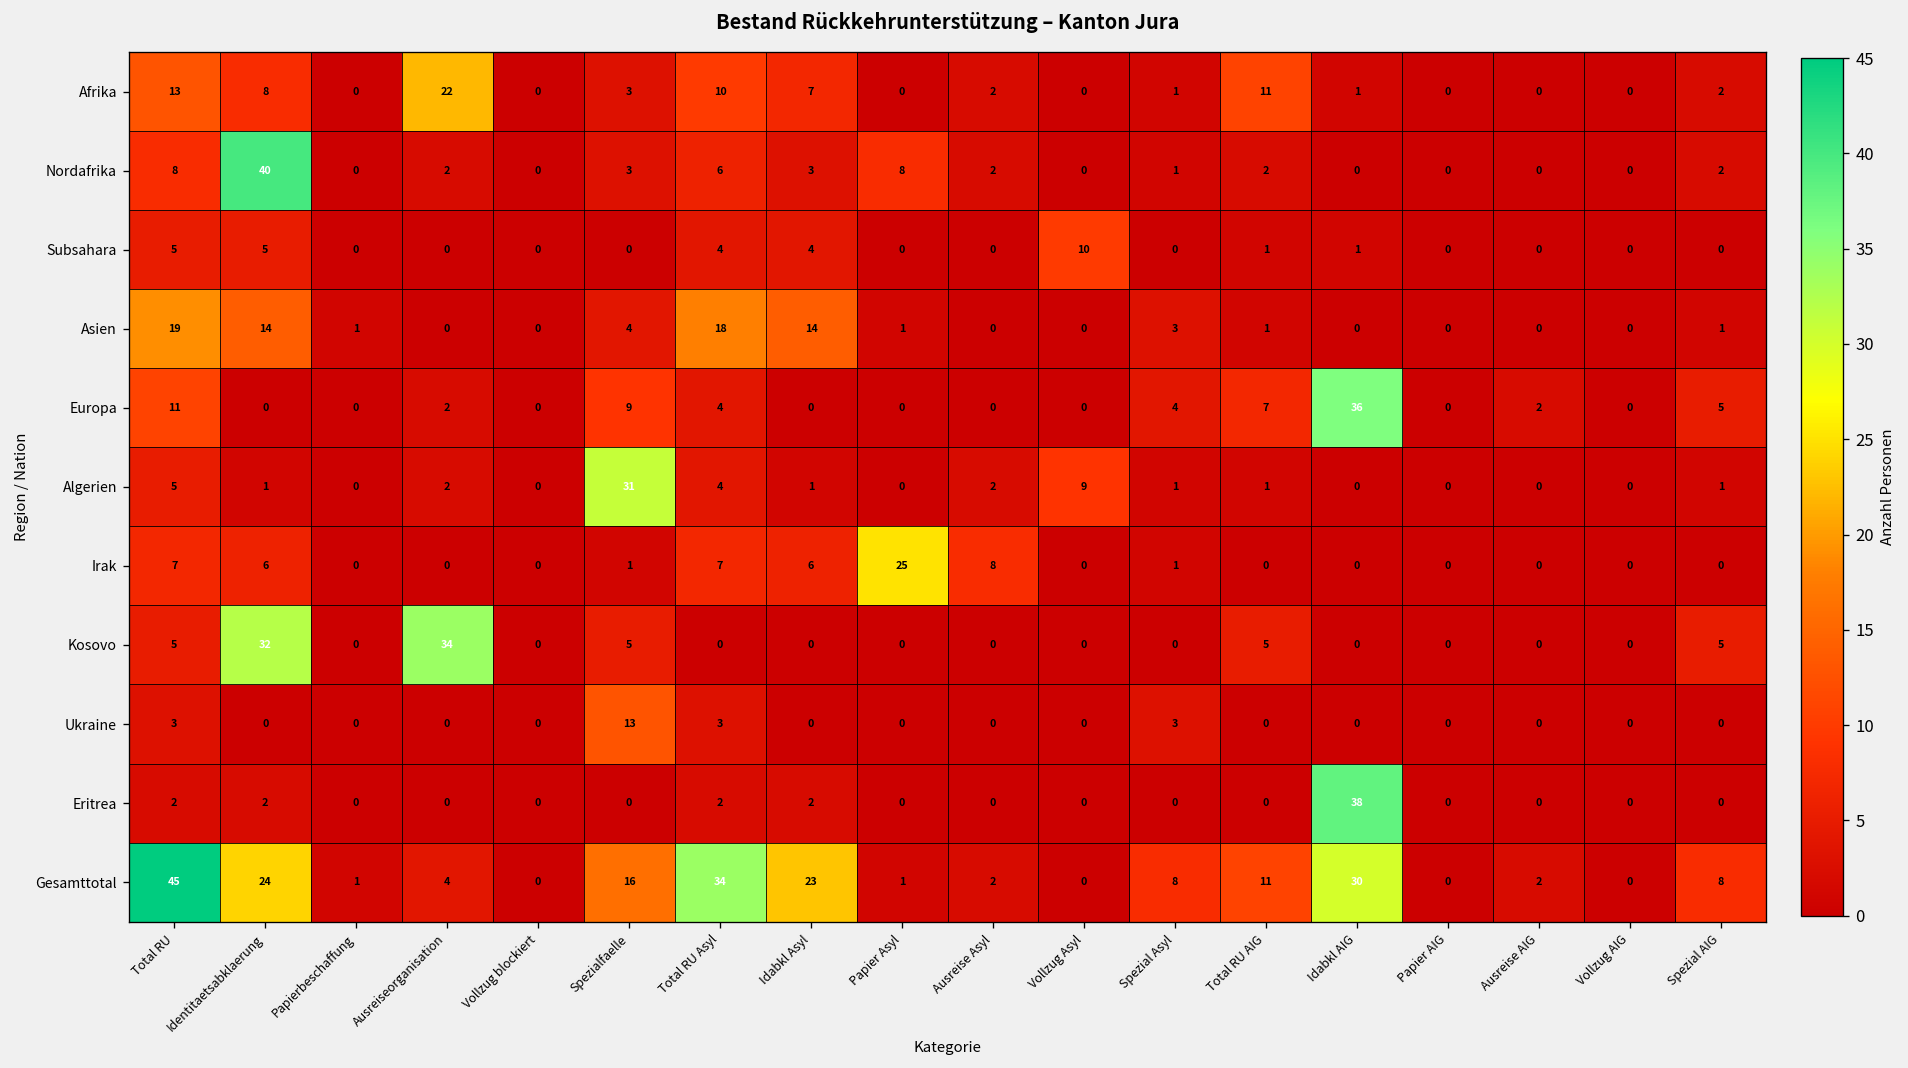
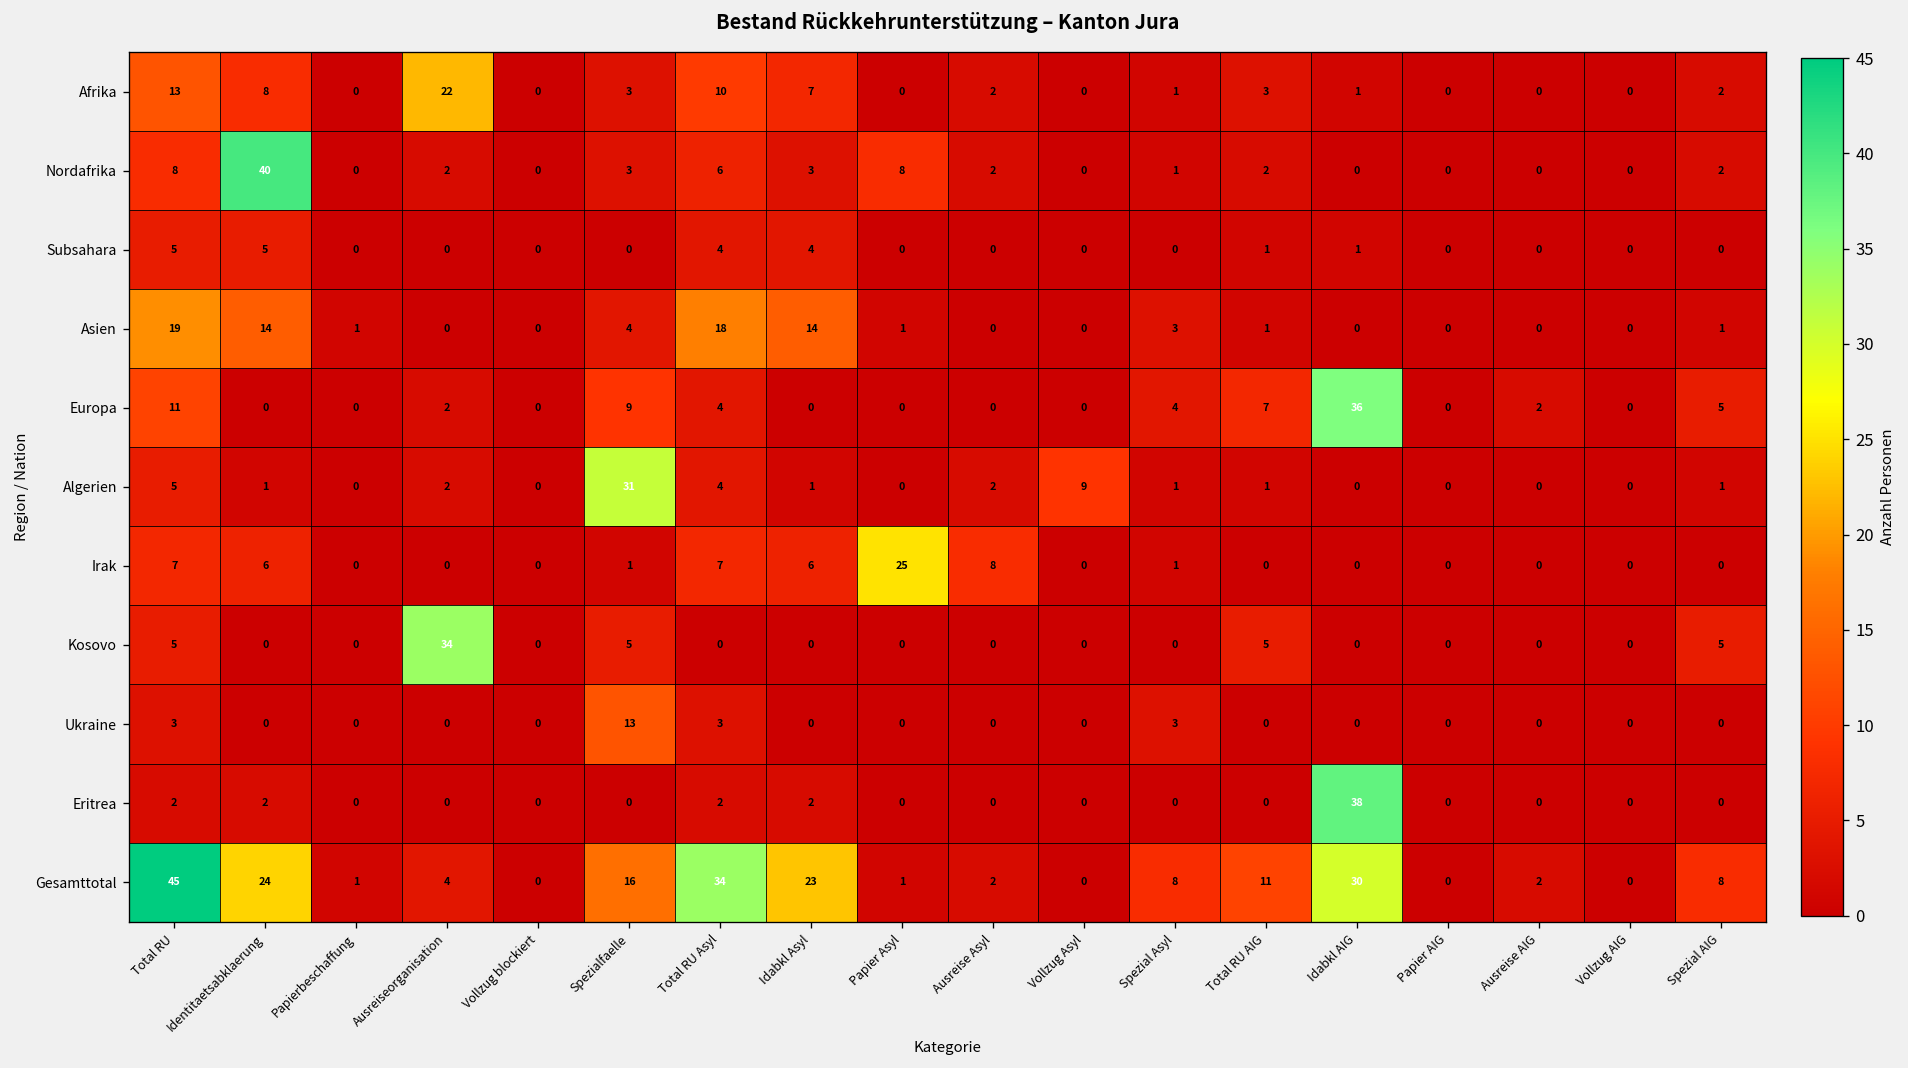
  {
    "Afrika": {
      "Total RU": 13,
      "Identitaetsabklaerung": 8,
      "Papierbeschaffung": 0,
      "Ausreiseorganisation": 22,
      "Vollzug blockiert": 0,
      "Spezialfaelle": 3,
      "Total RU Asyl": 10,
      "Idabkl Asyl": 7,
      "Papier Asyl": 0,
      "Ausreise Asyl": 2,
      "Vollzug Asyl": 0,
      "Spezial Asyl": 1,
-     "Total RU AIG": 11,
+     "Total RU AIG": 3,
      "Idabkl AIG": 1,
      "Papier AIG": 0,
      "Ausreise AIG": 0,
      "Vollzug AIG": 0,
      "Spezial AIG": 2
    },
    "Nordafrika": {
      "Total RU": 8,
      "Identitaetsabklaerung": 40,
      "Papierbeschaffung": 0,
      "Ausreiseorganisation": 2,
      "Vollzug blockiert": 0,
      "Spezialfaelle": 3,
      "Total RU Asyl": 6,
      "Idabkl Asyl": 3,
      "Papier Asyl": 8,
      "Ausreise Asyl": 2,
      "Vollzug Asyl": 0,
      "Spezial Asyl": 1,
      "Total RU AIG": 2,
      "Idabkl AIG": 0,
      "Papier AIG": 0,
      "Ausreise AIG": 0,
      "Vollzug AIG": 0,
      "Spezial AIG": 2
    },
    "Subsahara": {
      "Total RU": 5,
      "Identitaetsabklaerung": 5,
      "Papierbeschaffung": 0,
      "Ausreiseorganisation": 0,
      "Vollzug blockiert": 0,
      "Spezialfaelle": 0,
      "Total RU Asyl": 4,
      "Idabkl Asyl": 4,
      "Papier Asyl": 0,
      "Ausreise Asyl": 0,
-     "Vollzug Asyl": 10,
+     "Vollzug Asyl": 0,
      "Spezial Asyl": 0,
      "Total RU AIG": 1,
      "Idabkl AIG": 1,
      "Papier AIG": 0,
      "Ausreise AIG": 0,
      "Vollzug AIG": 0,
      "Spezial AIG": 0
    },
    "Asien": {
      "Total RU": 19,
      "Identitaetsabklaerung": 14,
      "Papierbeschaffung": 1,
      "Ausreiseorganisation": 0,
      "Vollzug blockiert": 0,
      "Spezialfaelle": 4,
      "Total RU Asyl": 18,
      "Idabkl Asyl": 14,
      "Papier Asyl": 1,
      "Ausreise Asyl": 0,
      "Vollzug Asyl": 0,
      "Spezial Asyl": 3,
      "Total RU AIG": 1,
      "Idabkl AIG": 0,
      "Papier AIG": 0,
      "Ausreise AIG": 0,
      "Vollzug AIG": 0,
      "Spezial AIG": 1
    },
    "Europa": {
      "Total RU": 11,
      "Identitaetsabklaerung": 0,
      "Papierbeschaffung": 0,
      "Ausreiseorganisation": 2,
      "Vollzug blockiert": 0,
      "Spezialfaelle": 9,
      "Total RU Asyl": 4,
      "Idabkl Asyl": 0,
      "Papier Asyl": 0,
      "Ausreise Asyl": 0,
      "Vollzug Asyl": 0,
      "Spezial Asyl": 4,
      "Total RU AIG": 7,
      "Idabkl AIG": 36,
      "Papier AIG": 0,
      "Ausreise AIG": 2,
      "Vollzug AIG": 0,
      "Spezial AIG": 5
    },
    "Algerien": {
      "Total RU": 5,
      "Identitaetsabklaerung": 1,
      "Papierbeschaffung": 0,
      "Ausreiseorganisation": 2,
      "Vollzug blockiert": 0,
      "Spezialfaelle": 31,
      "Total RU Asyl": 4,
      "Idabkl Asyl": 1,
      "Papier Asyl": 0,
      "Ausreise Asyl": 2,
      "Vollzug Asyl": 9,
      "Spezial Asyl": 1,
      "Total RU AIG": 1,
      "Idabkl AIG": 0,
      "Papier AIG": 0,
      "Ausreise AIG": 0,
      "Vollzug AIG": 0,
      "Spezial AIG": 1
    },
    "Irak": {
      "Total RU": 7,
      "Identitaetsabklaerung": 6,
      "Papierbeschaffung": 0,
      "Ausreiseorganisation": 0,
      "Vollzug blockiert": 0,
      "Spezialfaelle": 1,
      "Total RU Asyl": 7,
      "Idabkl Asyl": 6,
      "Papier Asyl": 25,
      "Ausreise Asyl": 8,
      "Vollzug Asyl": 0,
      "Spezial Asyl": 1,
      "Total RU AIG": 0,
      "Idabkl AIG": 0,
      "Papier AIG": 0,
      "Ausreise AIG": 0,
      "Vollzug AIG": 0,
      "Spezial AIG": 0
    },
    "Kosovo": {
      "Total RU": 5,
-     "Identitaetsabklaerung": 32,
+     "Identitaetsabklaerung": 0,
      "Papierbeschaffung": 0,
      "Ausreiseorganisation": 34,
      "Vollzug blockiert": 0,
      "Spezialfaelle": 5,
      "Total RU Asyl": 0,
      "Idabkl Asyl": 0,
      "Papier Asyl": 0,
      "Ausreise Asyl": 0,
      "Vollzug Asyl": 0,
      "Spezial Asyl": 0,
      "Total RU AIG": 5,
      "Idabkl AIG": 0,
      "Papier AIG": 0,
      "Ausreise AIG": 0,
      "Vollzug AIG": 0,
      "Spezial AIG": 5
    },
    "Ukraine": {
      "Total RU": 3,
      "Identitaetsabklaerung": 0,
      "Papierbeschaffung": 0,
      "Ausreiseorganisation": 0,
      "Vollzug blockiert": 0,
      "Spezialfaelle": 13,
      "Total RU Asyl": 3,
      "Idabkl Asyl": 0,
      "Papier Asyl": 0,
      "Ausreise Asyl": 0,
      "Vollzug Asyl": 0,
      "Spezial Asyl": 3,
      "Total RU AIG": 0,
      "Idabkl AIG": 0,
      "Papier AIG": 0,
      "Ausreise AIG": 0,
      "Vollzug AIG": 0,
      "Spezial AIG": 0
    },
    "Eritrea": {
      "Total RU": 2,
      "Identitaetsabklaerung": 2,
      "Papierbeschaffung": 0,
      "Ausreiseorganisation": 0,
      "Vollzug blockiert": 0,
      "Spezialfaelle": 0,
      "Total RU Asyl": 2,
      "Idabkl Asyl": 2,
      "Papier Asyl": 0,
      "Ausreise Asyl": 0,
      "Vollzug Asyl": 0,
      "Spezial Asyl": 0,
      "Total RU AIG": 0,
      "Idabkl AIG": 38,
      "Papier AIG": 0,
      "Ausreise AIG": 0,
      "Vollzug AIG": 0,
      "Spezial AIG": 0
    },
    "Gesamttotal": {
      "Total RU": 45,
      "Identitaetsabklaerung": 24,
      "Papierbeschaffung": 1,
      "Ausreiseorganisation": 4,
      "Vollzug blockiert": 0,
      "Spezialfaelle": 16,
      "Total RU Asyl": 34,
      "Idabkl Asyl": 23,
      "Papier Asyl": 1,
      "Ausreise Asyl": 2,
      "Vollzug Asyl": 0,
      "Spezial Asyl": 8,
      "Total RU AIG": 11,
      "Idabkl AIG": 30,
      "Papier AIG": 0,
      "Ausreise AIG": 2,
      "Vollzug AIG": 0,
      "Spezial AIG": 8
    }
  }
